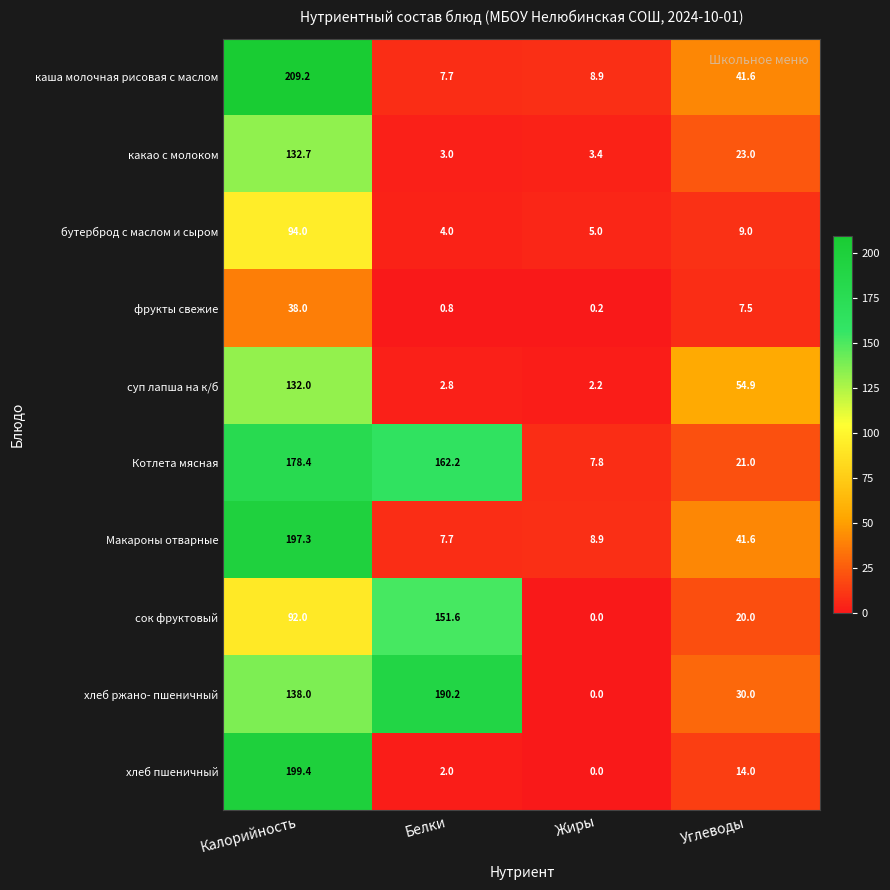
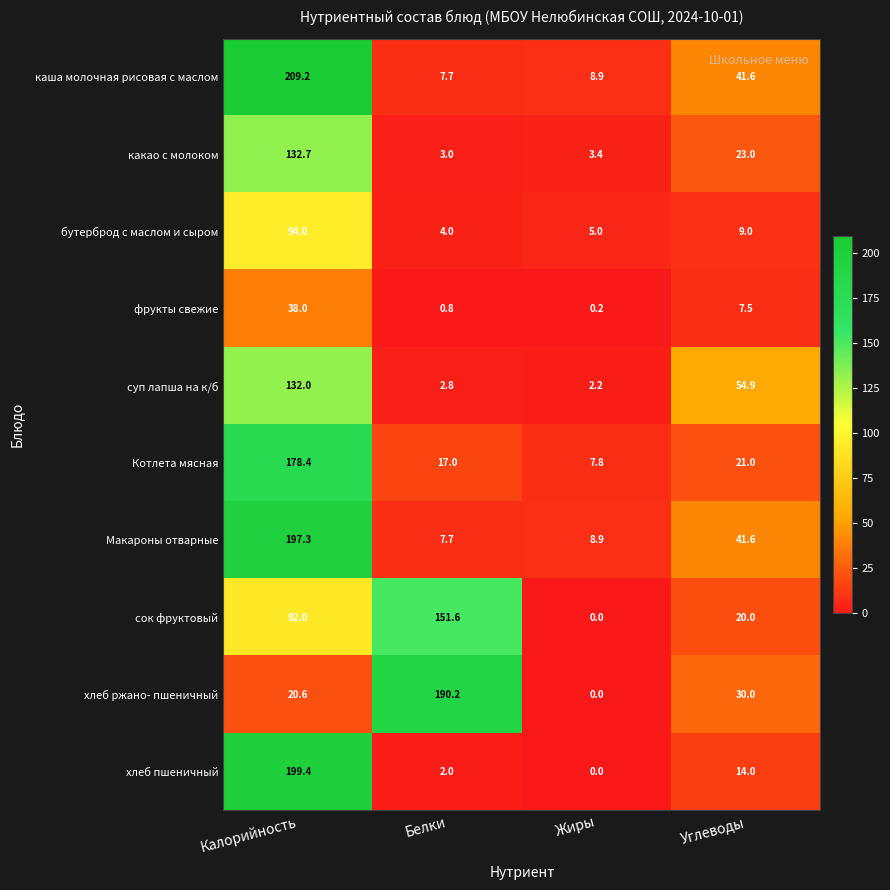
  {
    "каша молочная рисовая с маслом": {
      "Калорийность": 209.2,
      "Белки": 7.7,
      "Жиры": 8.9
    },
    "какао с молоком": {
      "Калорийность": 132.7,
      "Белки": 3.0,
      "Жиры": 3.4,
      "Углеводы": 23.0
    },
    "бутерброд с маслом и сыром": {
      "Калорийность": 94.0,
      "Белки": 4.0,
      "Жиры": 5.0,
      "Углеводы": 9.0
    },
    "фрукты свежие": {
      "Калорийность": 38.0,
      "Белки": 0.8,
      "Жиры": 0.2,
      "Углеводы": 7.5
    },
    "суп лапша на к/б": {
      "Калорийность": 132.0,
      "Белки": 2.8,
      "Жиры": 2.2,
      "Углеводы": 54.9
    },
    "Котлета мясная": {
      "Калорийность": 178.4,
-     "Белки": 162.2,
+     "Белки": 17.0,
      "Жиры": 7.8,
      "Углеводы": 21.0
    },
    "Макароны отварные": {
      "Калорийность": 197.3,
      "Белки": 7.7,
      "Жиры": 8.9,
      "Углеводы": 41.6
    },
    "сок фруктовый": {
      "Калорийность": 92.0,
      "Белки": 151.6,
      "Жиры": 0.0,
      "Углеводы": 20.0
    },
    "хлеб ржано- пшеничный": {
-     "Калорийность": 138.0,
+     "Калорийность": 20.6,
      "Белки": 190.2,
      "Жиры": 0.0,
      "Углеводы": 30.0
    },
    "хлеб пшеничный": {
      "Калорийность": 199.4,
      "Белки": 2.0,
      "Жиры": 0.0,
      "Углеводы": 14.0
    }
  }
